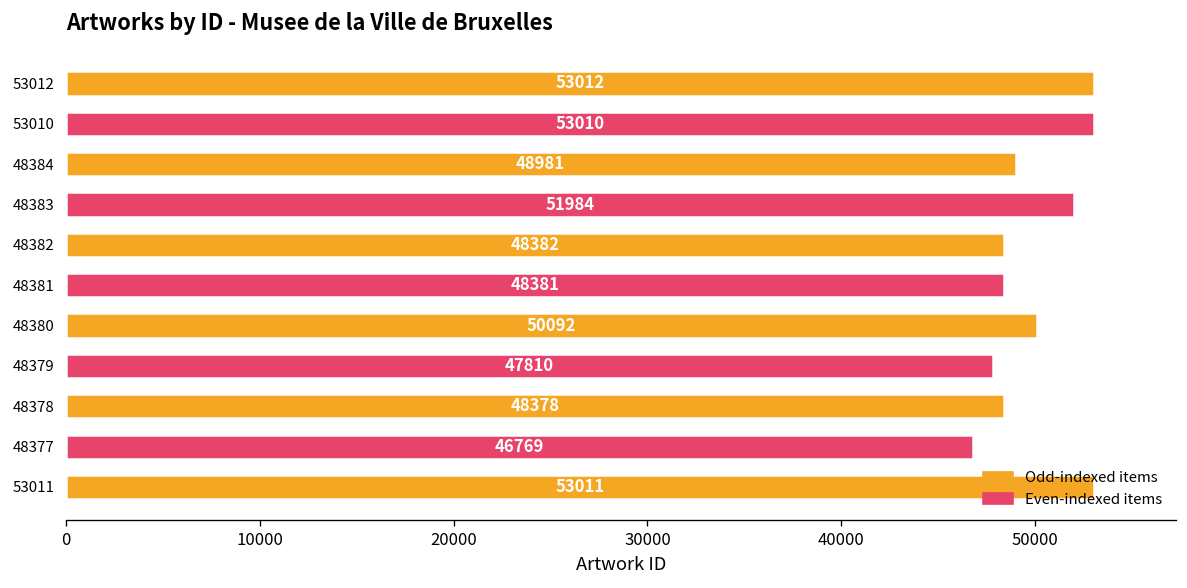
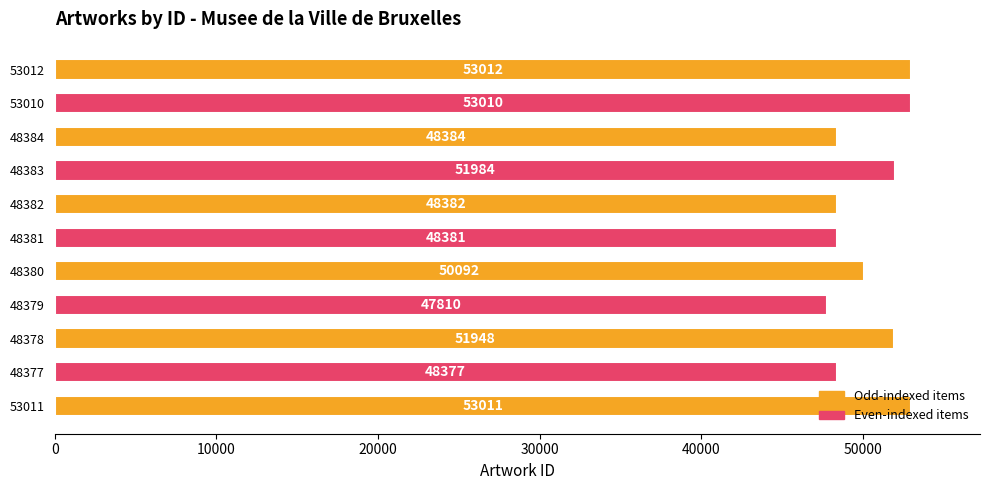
  {
    "53012": 53012,
    "53010": 53010,
-   "48384": 48981,
+   "48384": 48384,
    "48383": 51984,
    "48382": 48382,
    "48381": 48381,
    "48380": 50092,
    "48379": 47810,
-   "48378": 48378,
-   "48377": 46769,
+   "48378": 51948,
+   "48377": 48377,
    "53011": 53011
  }
